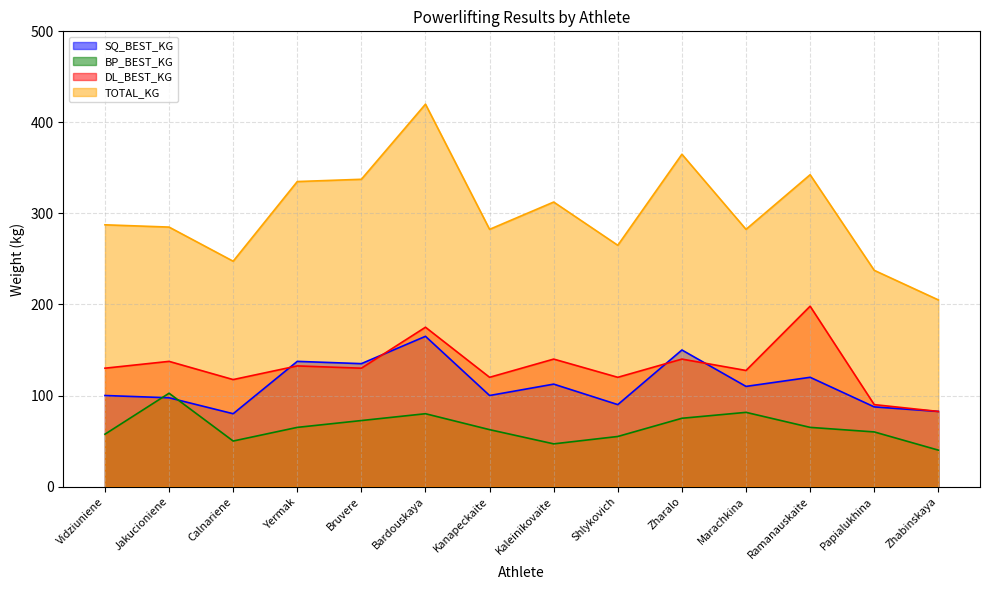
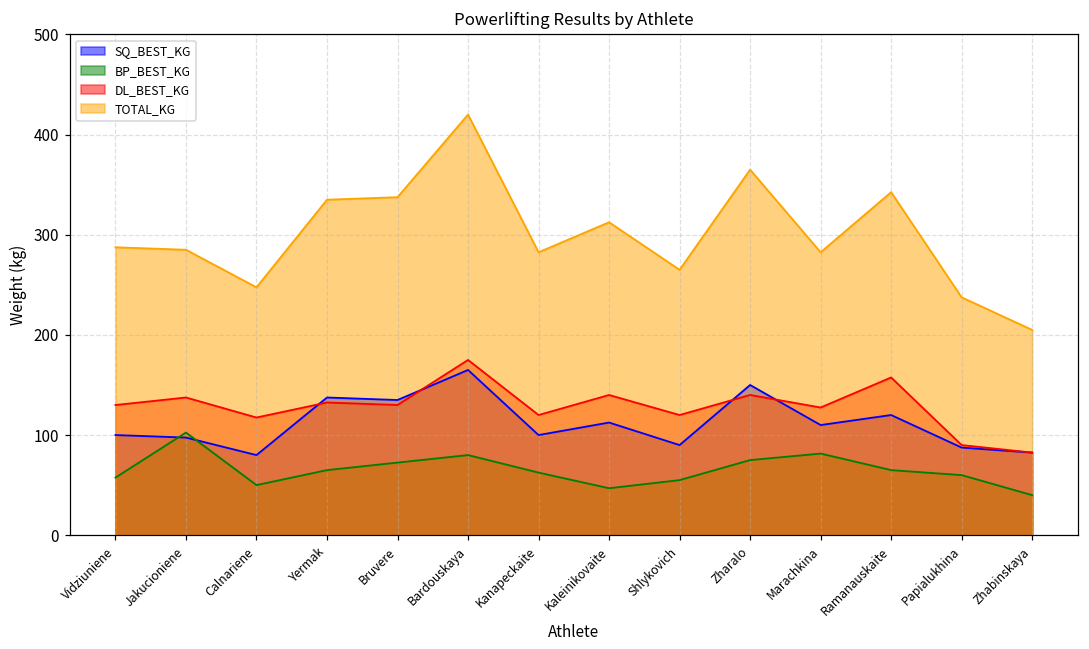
  {
    "SQ_BEST_KG": {
      "Vidziuniene": 100,
      "Jakucioniene": 100,
      "Calnariene": 80,
      "Yermak": 140,
      "Bruvere": 140,
      "Bardouskaya": 170,
      "Kanapeckaite": 100,
      "Kaleinikovaite": 110,
      "Shlykovich": 90,
      "Zharalo": 150,
      "Marachkina": 110,
      "Ramanauskaite": 120
    },
    "BP_BEST_KG": {
      "Vidziuniene": 60,
      "Jakucioniene": 100,
      "Calnariene": 50,
      "Yermak": 70,
      "Bruvere": 70,
      "Bardouskaya": 80,
      "Kanapeckaite": 60,
      "Kaleinikovaite": 50,
      "Shlykovich": 60,
      "Zharalo": 80,
      "Marachkina": 80,
      "Ramanauskaite": 70,
      "Papialukhina": 60,
      "Zhabinskaya": 40
    },
    "DL_BEST_KG": {
      "Vidziuniene": 130,
      "Jakucioniene": 140,
      "Calnariene": 120,
      "Yermak": 130,
      "Bruvere": 130,
      "Bardouskaya": 180,
      "Kanapeckaite": 120,
      "Kaleinikovaite": 140,
      "Shlykovich": 120,
      "Zharalo": 140,
      "Marachkina": 130,
-     "Ramanauskaite": 200
+     "Ramanauskaite": 160
    },
    "TOTAL_KG": {
      "Vidziuniene": 290,
      "Jakucioniene": 290,
      "Calnariene": 250,
      "Yermak": 340,
      "Bruvere": 340,
      "Bardouskaya": 420,
      "Kanapeckaite": 280,
      "Kaleinikovaite": 310,
      "Shlykovich": 270,
      "Zharalo": 370,
      "Marachkina": 280,
      "Ramanauskaite": 340,
      "Papialukhina": 240,
      "Zhabinskaya": 210
    }
  }
